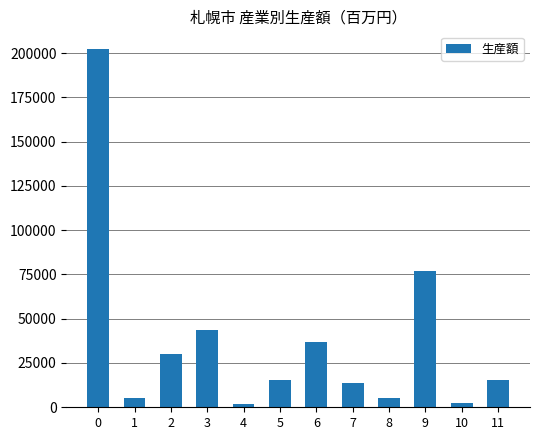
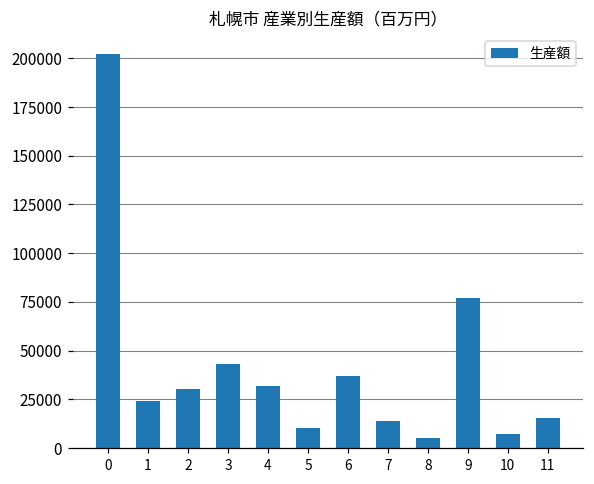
  {
    "0": 202000,
-   "1": 5000,
+   "1": 24000,
    "2": 30000,
    "3": 43000,
-   "4": 2000,
-   "5": 15000,
+   "4": 32000,
+   "5": 10000,
    "6": 37000,
    "7": 14000,
    "8": 5000,
    "9": 77000,
-   "10": 3000,
+   "10": 7000,
    "11": 15000
  }
